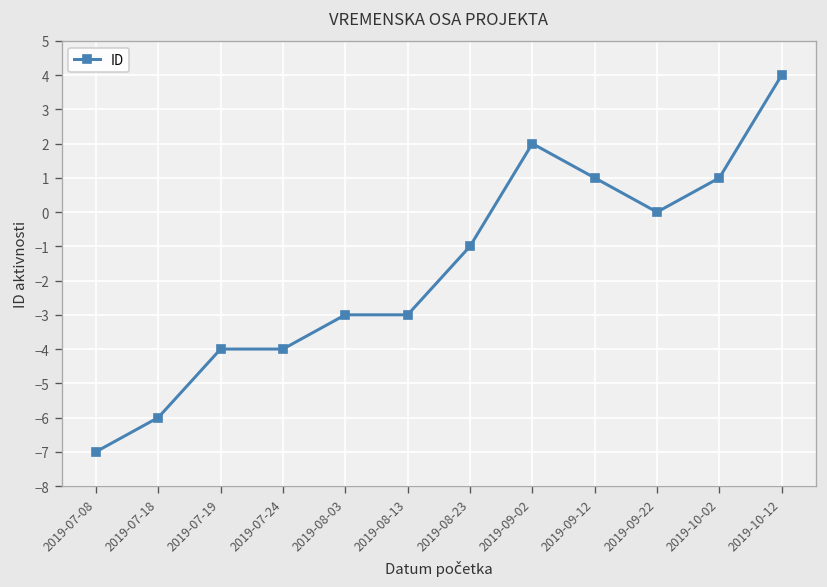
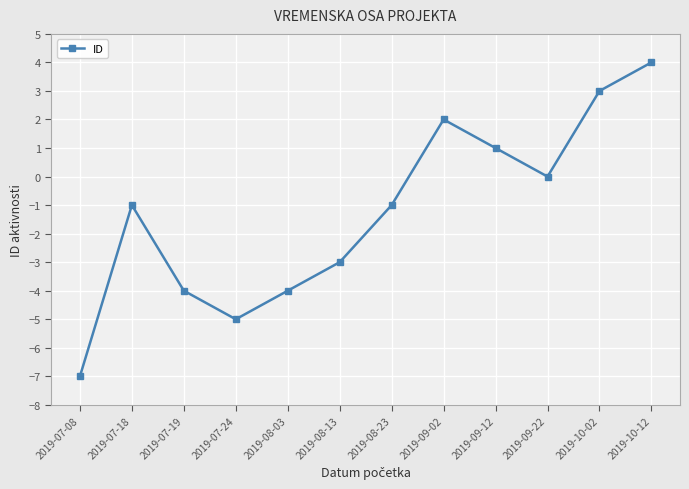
  {
    "2019-07-08": -7,
-   "2019-07-18": -6,
+   "2019-07-18": -1,
    "2019-07-19": -4,
-   "2019-07-24": -4,
-   "2019-08-03": -3,
+   "2019-07-24": -5,
+   "2019-08-03": -4,
    "2019-08-13": -3,
    "2019-08-23": -1,
    "2019-09-02": 2,
    "2019-09-12": 1,
    "2019-09-22": 0,
-   "2019-10-02": 1,
+   "2019-10-02": 3,
    "2019-10-12": 4
  }
